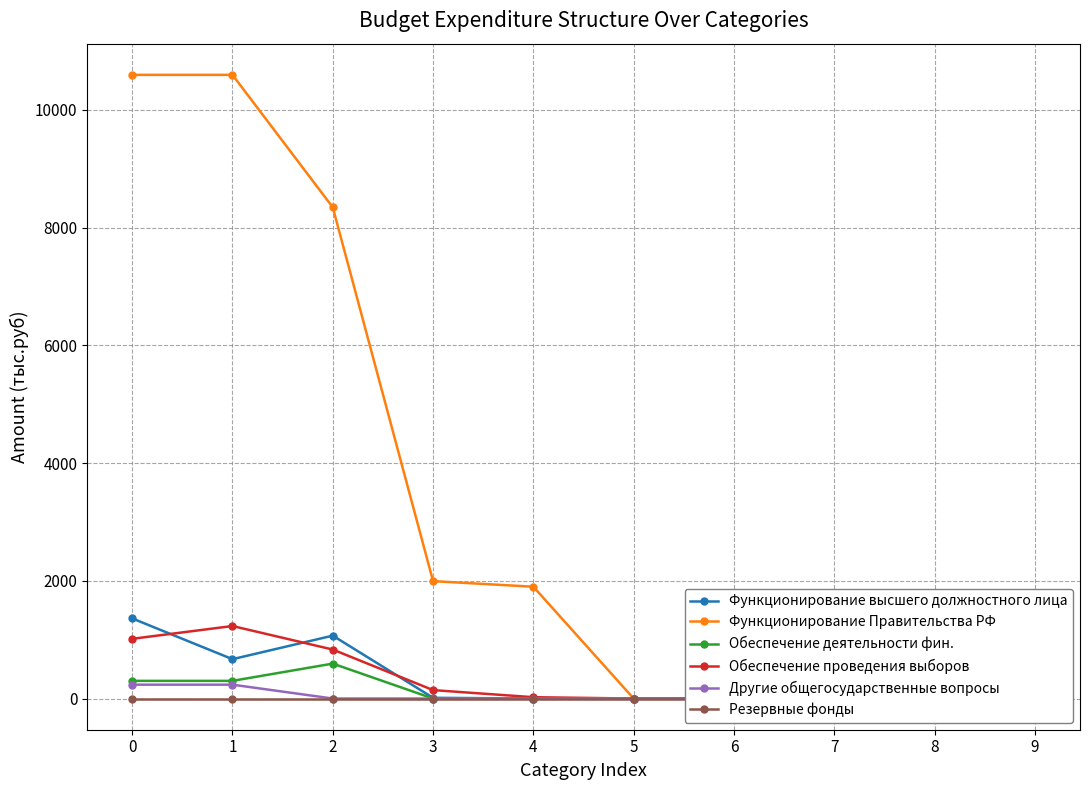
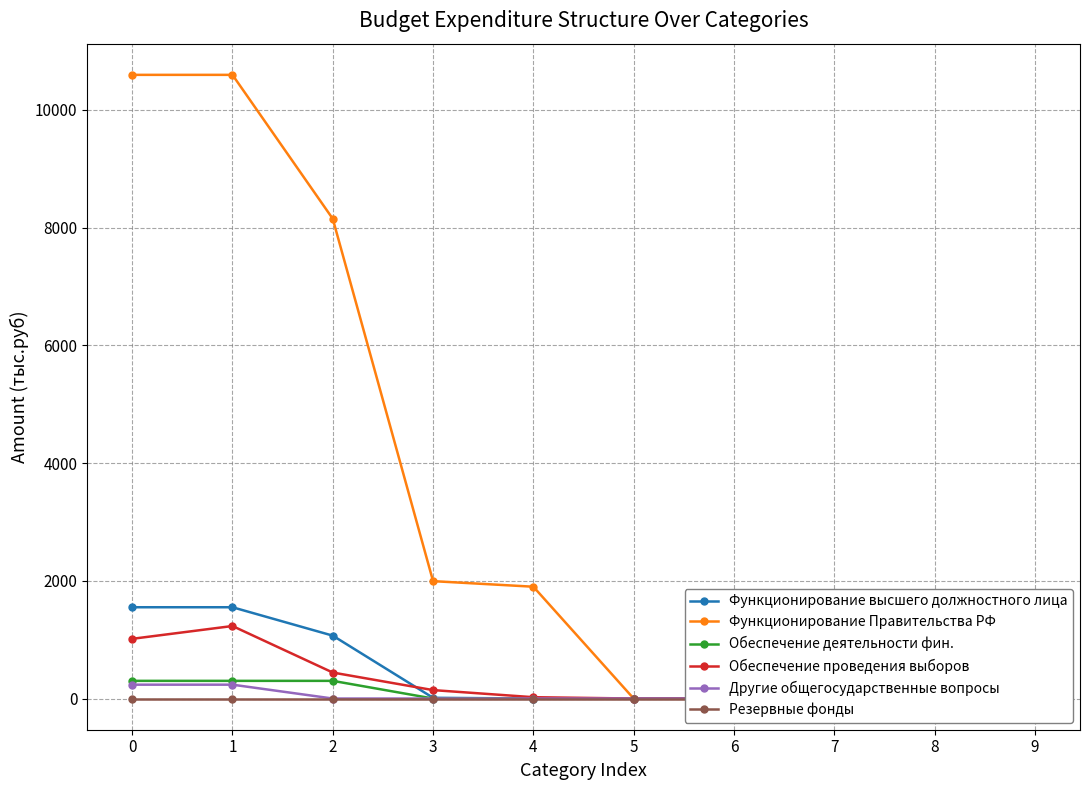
  {
    "Функционирование высшего должностного лица": {
-     "0": 1400,
-     "1": 700,
+     "0": 1600,
+     "1": 1600,
      "2": 1100
    },
    "Функционирование Правительства РФ": {
      "0": 10600,
      "1": 10600,
-     "2": 8300,
+     "2": 8100,
      "3": 2000,
      "4": 1900
    },
    "Обеспечение деятельности фин.": {
      "0": 300,
      "1": 300,
-     "2": 600
+     "2": 300
    },
    "Обеспечение проведения выборов": {
      "0": 1000,
      "1": 1200,
-     "2": 800,
+     "2": 400,
      "3": 100
    },
    "Другие общегосударственные вопросы": {
      "0": 200,
      "1": 200
    },
    "Резервные фонды": {
      "0": 0,
      "1": 0
    }
  }
